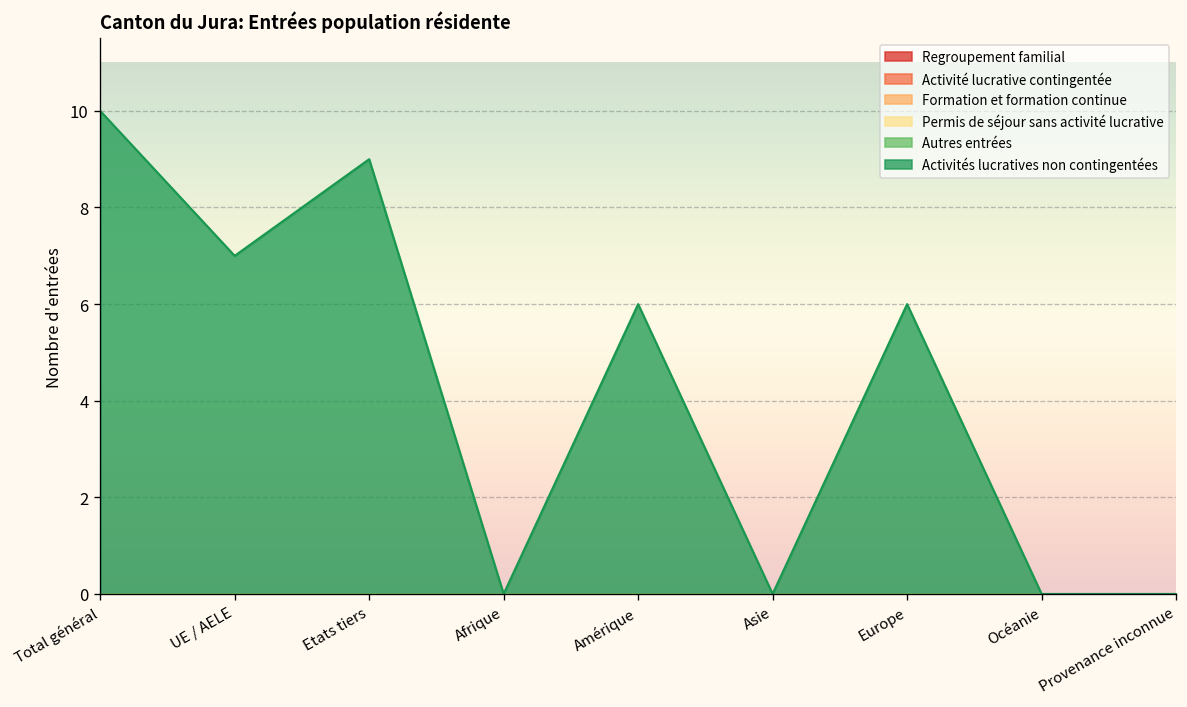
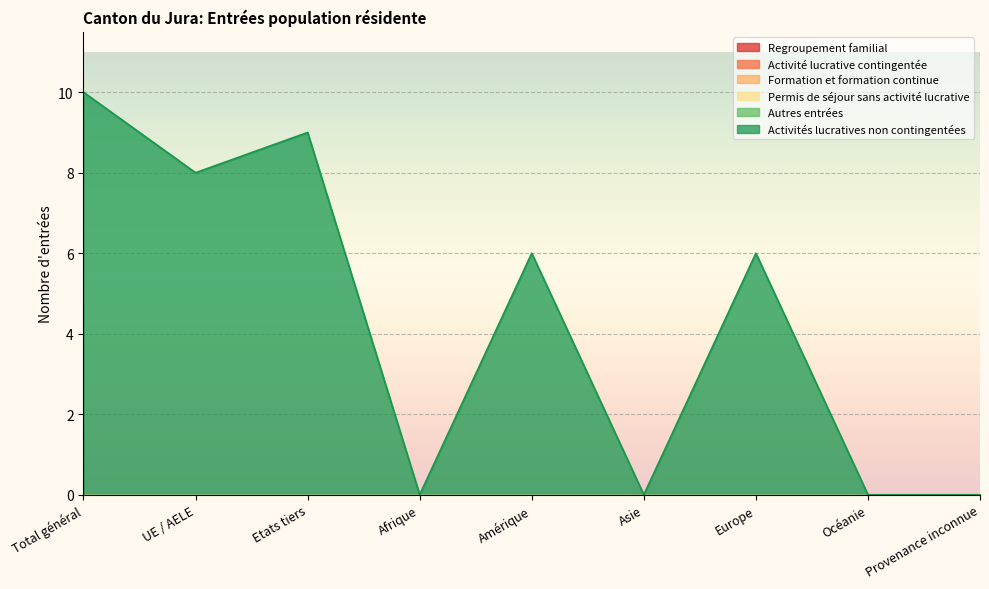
  {
    "Autres entrées": {
      "Total général": 0,
      "UE / AELE": 0,
      "Etats tiers": 0,
      "Amérique": 0,
      "Europe": 0
    },
    "Activités lucratives non contingentées": {
      "Total général": 10,
-     "UE / AELE": 7,
+     "UE / AELE": 8,
      "Etats tiers": 9,
      "Amérique": 6,
      "Europe": 6
    }
  }
